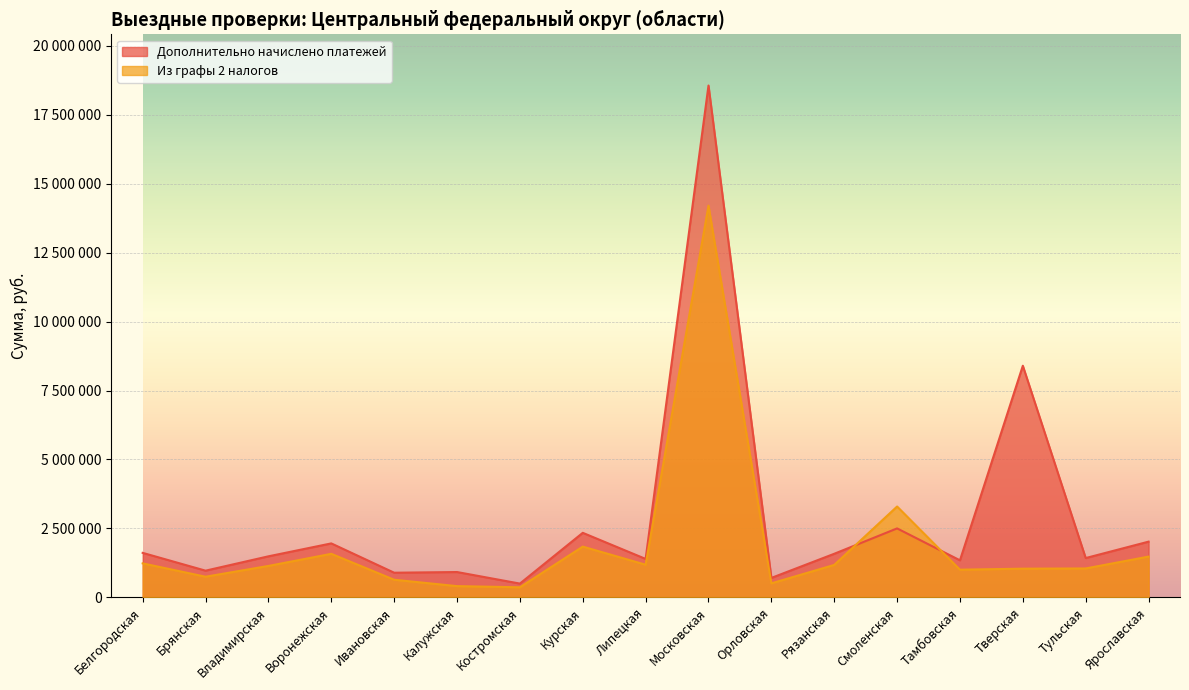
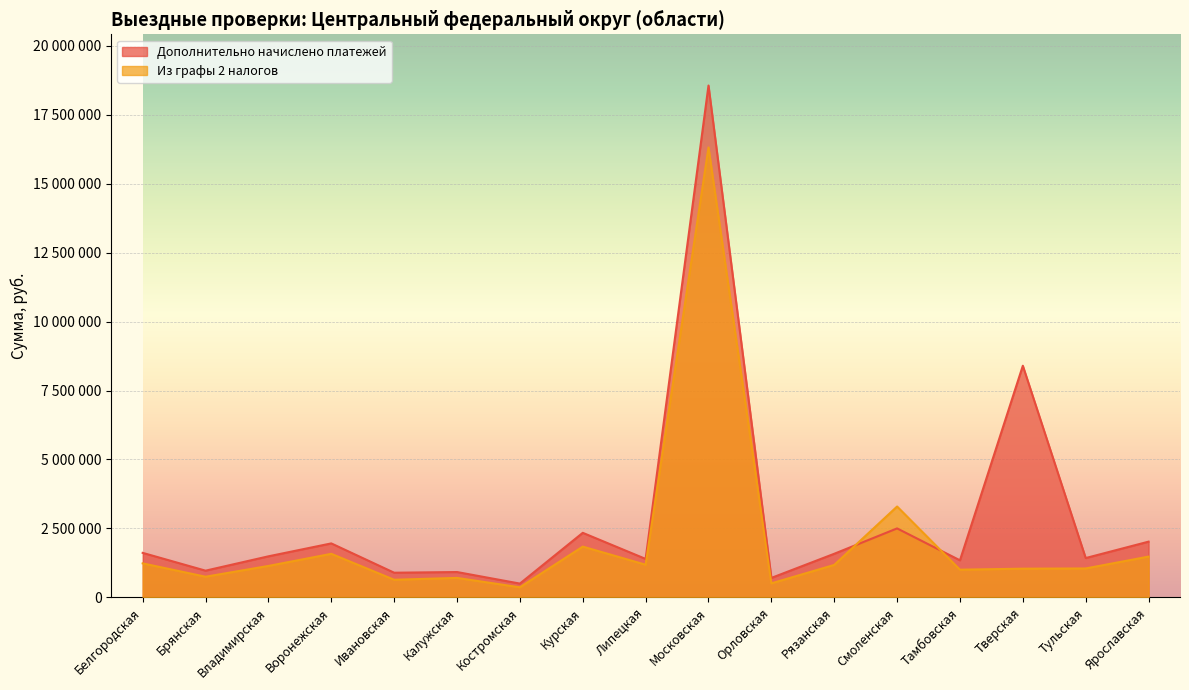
  {
    "Дополнительно начислено платежей": {
      "Белгородская": 1600000,
      "Брянская": 1000000,
      "Владимирская": 1500000,
      "Воронежская": 2000000,
      "Ивановская": 900000,
      "Калужская": 900000,
      "Костромская": 500000,
      "Курская": 2300000,
      "Липецкая": 1400000,
      "Московская": 18600000,
      "Орловская": 700000,
      "Рязанская": 1600000,
      "Смоленская": 2500000,
      "Тамбовская": 1300000,
      "Тверская": 8400000,
      "Тульская": 1400000,
      "Ярославская": 2000000
    },
    "Из графы 2 налогов": {
      "Белгородская": 1200000,
      "Брянская": 800000,
      "Владимирская": 1100000,
      "Воронежская": 1600000,
      "Ивановская": 600000,
-     "Калужская": 400000,
+     "Калужская": 700000,
      "Костромская": 400000,
      "Курская": 1800000,
      "Липецкая": 1200000,
-     "Московская": 14200000,
+     "Московская": 16300000,
      "Орловская": 500000,
      "Рязанская": 1200000,
      "Смоленская": 3300000,
      "Тамбовская": 1000000,
      "Тверская": 1000000,
      "Тульская": 1100000,
      "Ярославская": 1500000
    }
  }
